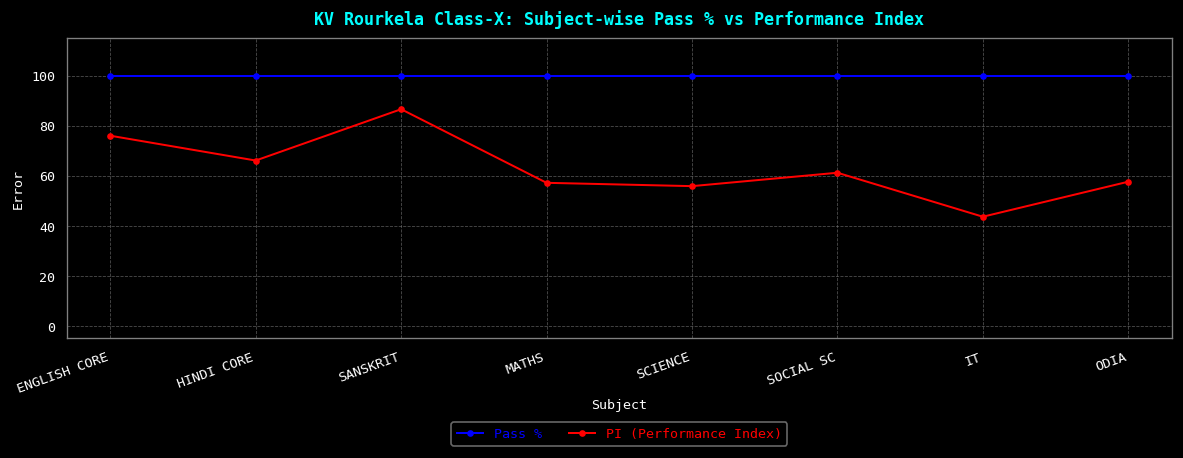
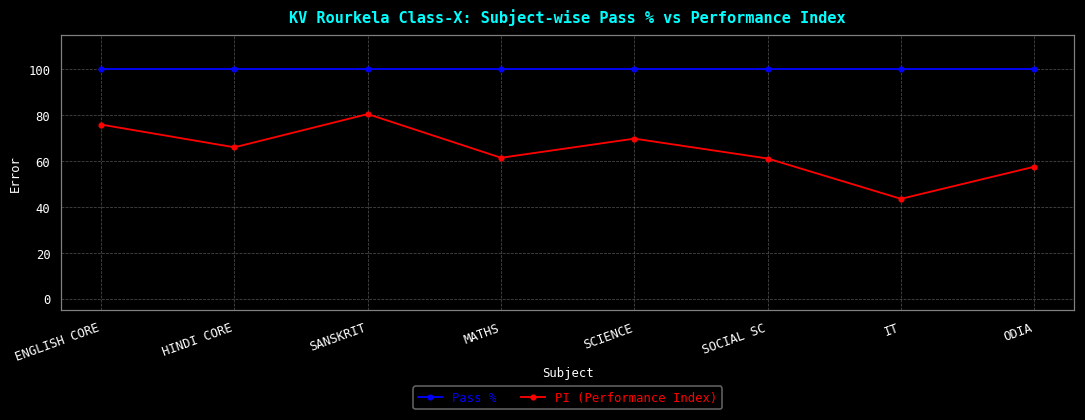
  {
    "Pass %": {
      "ENGLISH CORE": 100,
      "HINDI CORE": 100,
      "SANSKRIT": 100,
      "MATHS": 100,
      "SCIENCE": 100,
      "SOCIAL SC": 100,
      "IT": 100,
      "ODIA": 100
    },
    "PI (Performance Index)": {
      "ENGLISH CORE": 76,
      "HINDI CORE": 66,
-     "SANSKRIT": 87,
-     "MATHS": 57,
-     "SCIENCE": 56,
+     "SANSKRIT": 81,
+     "MATHS": 62,
+     "SCIENCE": 70,
      "SOCIAL SC": 61,
      "IT": 44,
      "ODIA": 58
    }
  }
